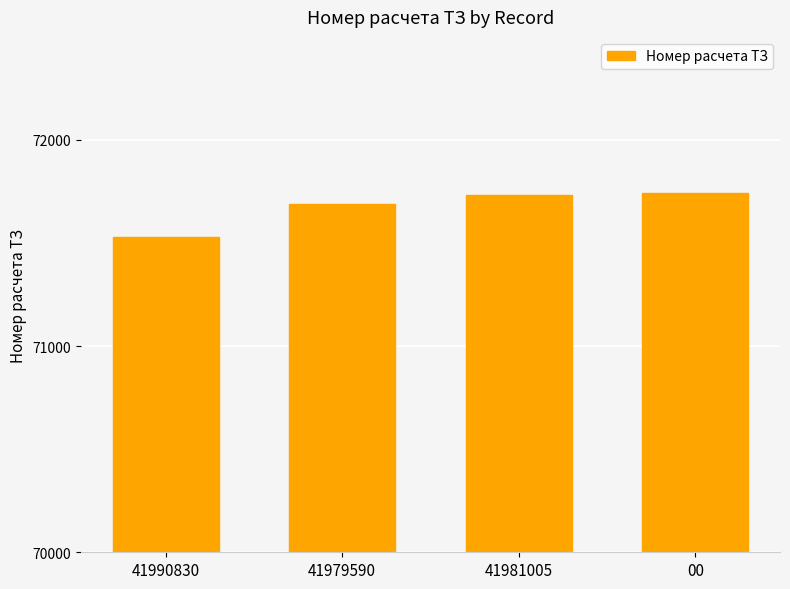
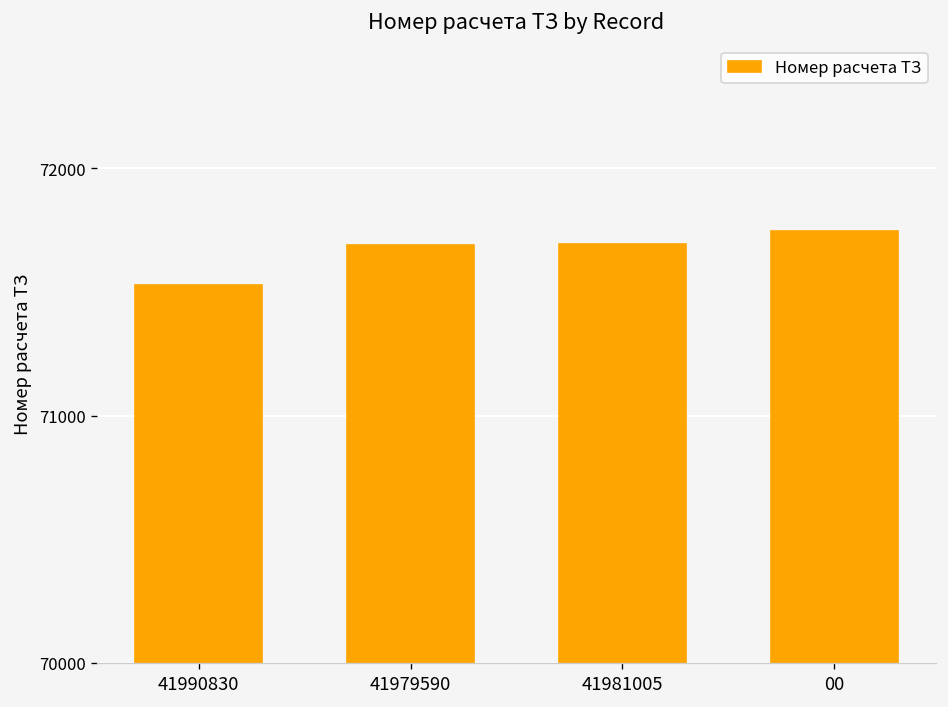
  {
    "41990830": 71530,
    "41979590": 71690,
-   "41981005": 71740,
+   "41981005": 71690,
    "00": 71750
  }
